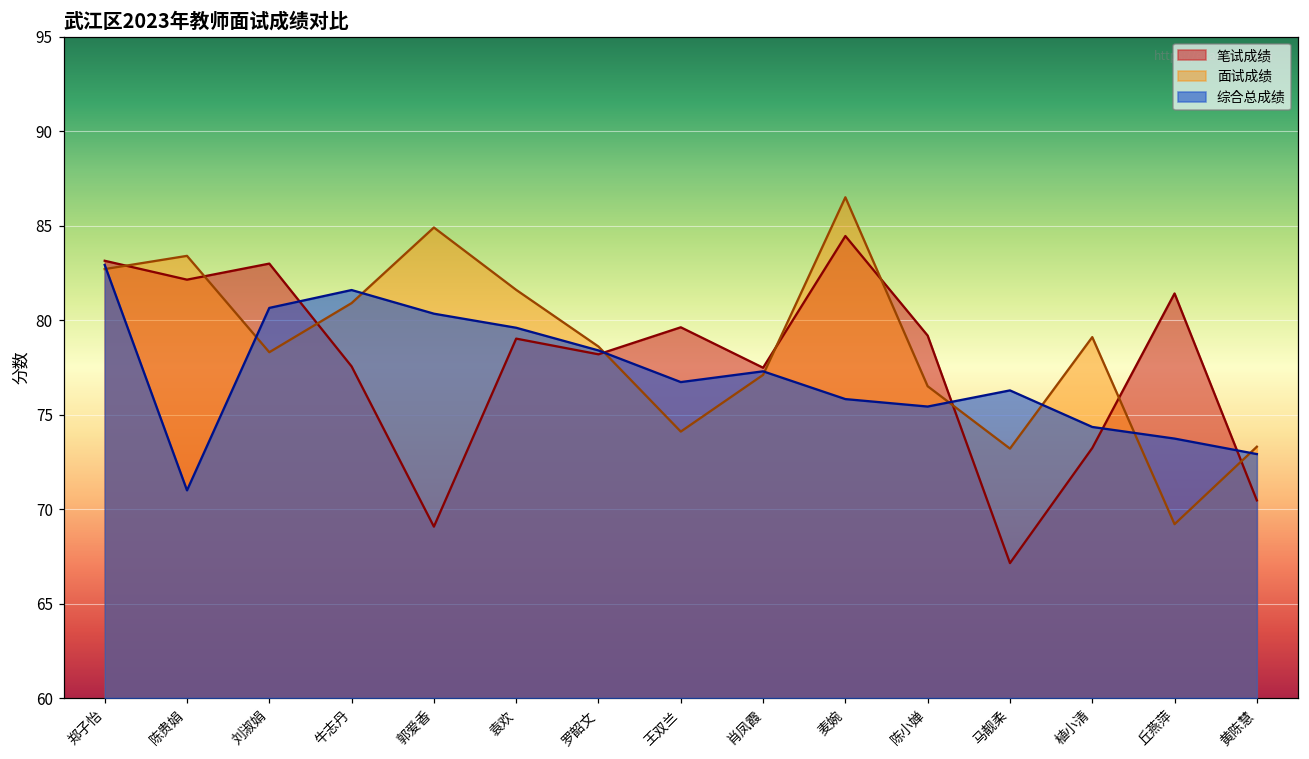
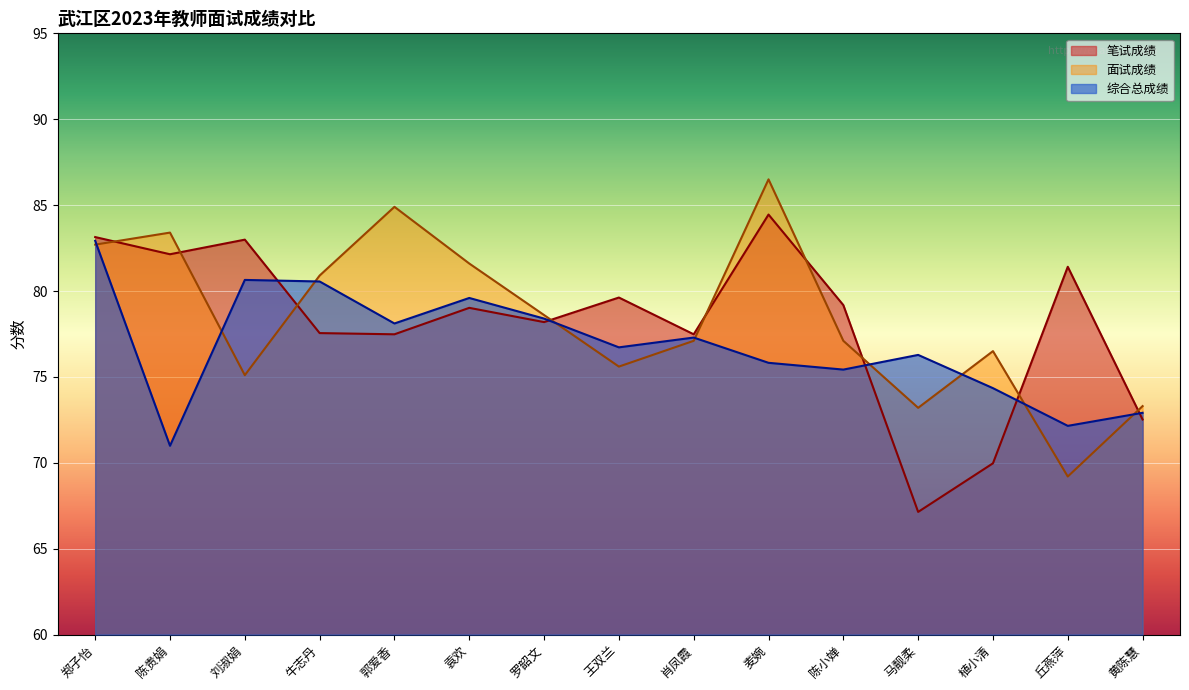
  {
    "笔试成绩": {
      "郑子怡": 83.1,
      "陈贵娟": 82.1,
      "刘淑娟": 83.0,
      "牛志丹": 77.6,
-     "郭爱香": 69.1,
+     "郭爱香": 77.5,
      "袁欢": 79.0,
      "罗韶文": 78.2,
      "王双兰": 79.6,
      "肖凤霞": 77.5,
      "麦婉": 84.5,
      "陈小婵": 79.2,
      "马靓柔": 67.1,
-     "植小清": 73.2,
+     "植小清": 70.0,
      "丘燕萍": 81.4,
-     "黄陈慧": 70.5
+     "黄陈慧": 72.5
    },
    "面试成绩": {
      "郑子怡": 82.7,
      "陈贵娟": 83.4,
-     "刘淑娟": 78.3,
+     "刘淑娟": 75.1,
      "牛志丹": 80.9,
      "郭爱香": 84.9,
      "袁欢": 81.6,
      "罗韶文": 78.6,
-     "王双兰": 74.1,
+     "王双兰": 75.6,
      "肖凤霞": 77.1,
      "麦婉": 86.5,
-     "陈小婵": 76.5,
+     "陈小婵": 77.1,
      "马靓柔": 73.2,
-     "植小清": 79.1,
+     "植小清": 76.5,
      "丘燕萍": 69.2,
      "黄陈慧": 73.3
    },
    "综合总成绩": {
      "郑子怡": 82.9,
      "陈贵娟": 71.0,
      "刘淑娟": 80.6,
-     "牛志丹": 81.6,
-     "郭爱香": 80.3,
+     "牛志丹": 80.6,
+     "郭爱香": 78.1,
      "袁欢": 79.6,
      "罗韶文": 78.4,
      "王双兰": 76.7,
      "肖凤霞": 77.3,
      "麦婉": 75.8,
      "陈小婵": 75.4,
      "马靓柔": 76.3,
      "植小清": 74.3,
-     "丘燕萍": 73.7,
+     "丘燕萍": 72.2,
      "黄陈慧": 72.9
    }
  }
